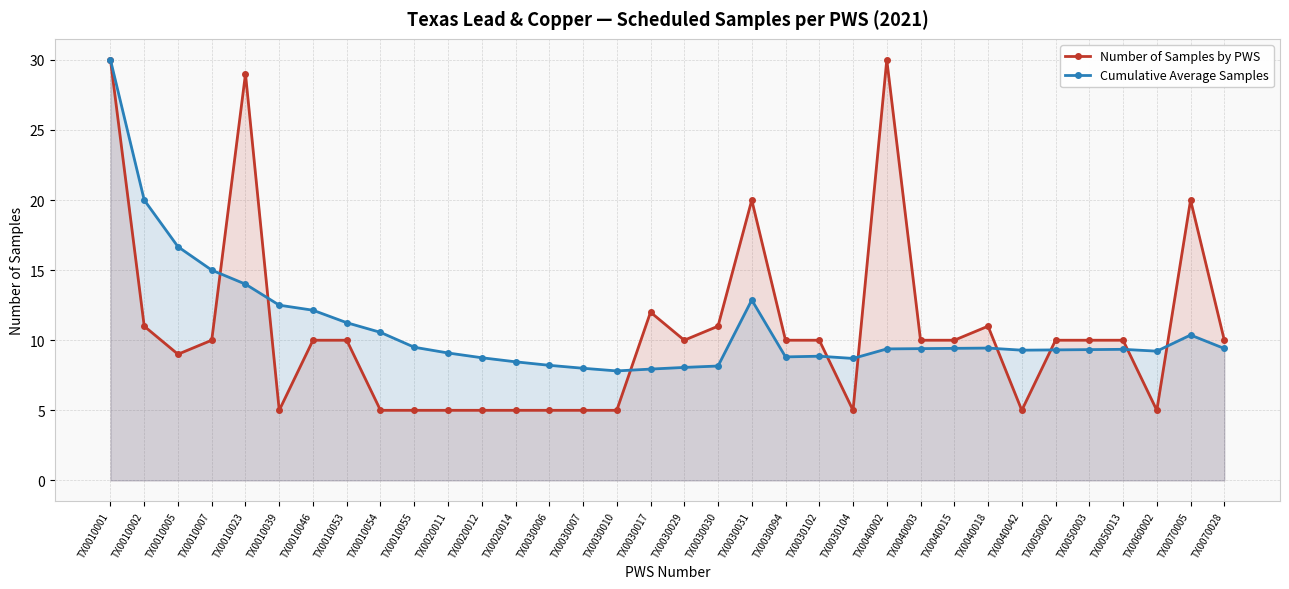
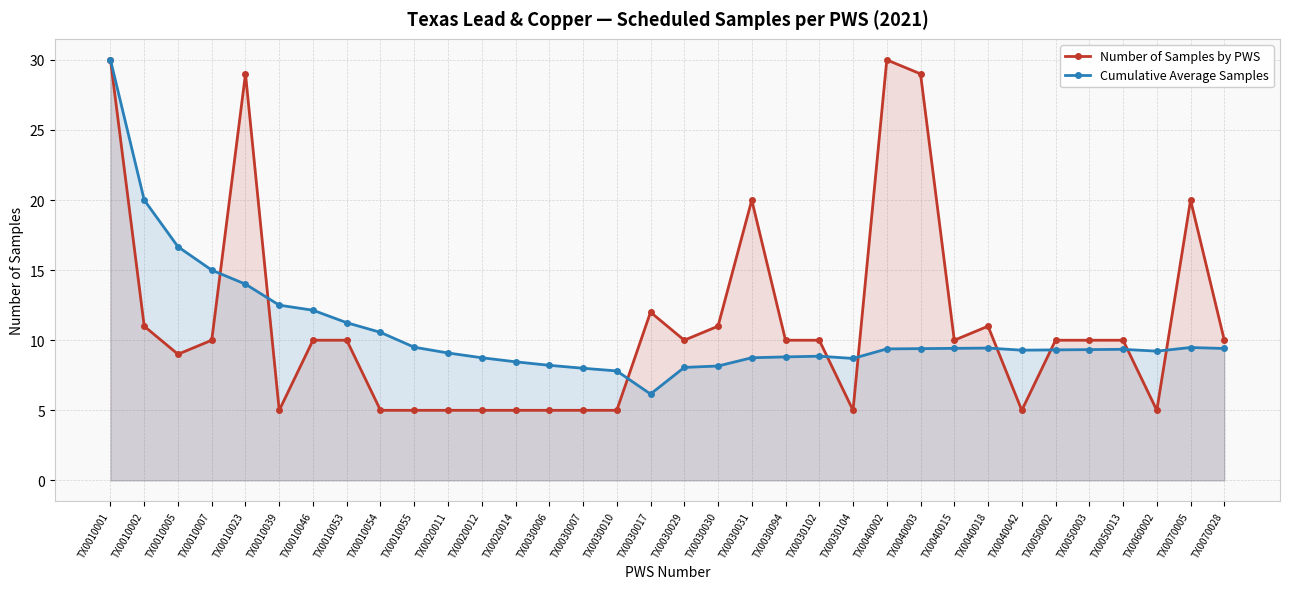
  {
    "Number of Samples by PWS": {
      "TX0010002": 11,
      "TX0010005": 9,
      "TX0010007": 10,
      "TX0010023": 29,
      "TX0010039": 5,
      "TX0010046": 10,
      "TX0010053": 10,
      "TX0010054": 5,
      "TX0010055": 5,
      "TX0020011": 5,
      "TX0020012": 5,
      "TX0020014": 5,
      "TX0030006": 5,
      "TX0030007": 5,
      "TX0030010": 5,
      "TX0030017": 12,
      "TX0030029": 10,
      "TX0030030": 11,
      "TX0030031": 20,
      "TX0030094": 10,
      "TX0030102": 10,
      "TX0030104": 5,
      "TX0040002": 30,
-     "TX0040003": 10,
+     "TX0040003": 29,
      "TX0040015": 10,
      "TX0040018": 11,
      "TX0040042": 5,
      "TX0050002": 10,
      "TX0050003": 10,
      "TX0050013": 10,
      "TX0060002": 5,
      "TX0070005": 20,
      "TX0070028": 10
    },
    "Cumulative Average Samples": {
      "TX0010002": 20.0,
      "TX0010005": 16.7,
      "TX0010007": 15.0,
      "TX0010023": 14.0,
      "TX0010039": 12.5,
      "TX0010046": 12.1,
      "TX0010053": 11.3,
      "TX0010054": 10.6,
      "TX0010055": 9.5,
      "TX0020011": 9.1,
      "TX0020012": 8.8,
      "TX0020014": 8.5,
      "TX0030006": 8.2,
      "TX0030007": 8.0,
      "TX0030010": 7.8,
-     "TX0030017": 7.9,
+     "TX0030017": 6.2,
      "TX0030029": 8.1,
      "TX0030030": 8.2,
-     "TX0030031": 12.9,
+     "TX0030031": 8.8,
      "TX0030094": 8.8,
      "TX0030102": 8.9,
      "TX0030104": 8.7,
      "TX0040002": 9.4,
      "TX0040003": 9.4,
      "TX0040015": 9.4,
      "TX0040018": 9.4,
      "TX0040042": 9.3,
      "TX0050002": 9.3,
      "TX0050003": 9.3,
      "TX0050013": 9.4,
      "TX0060002": 9.2,
-     "TX0070005": 10.4,
+     "TX0070005": 9.5,
      "TX0070028": 9.4
    }
  }
